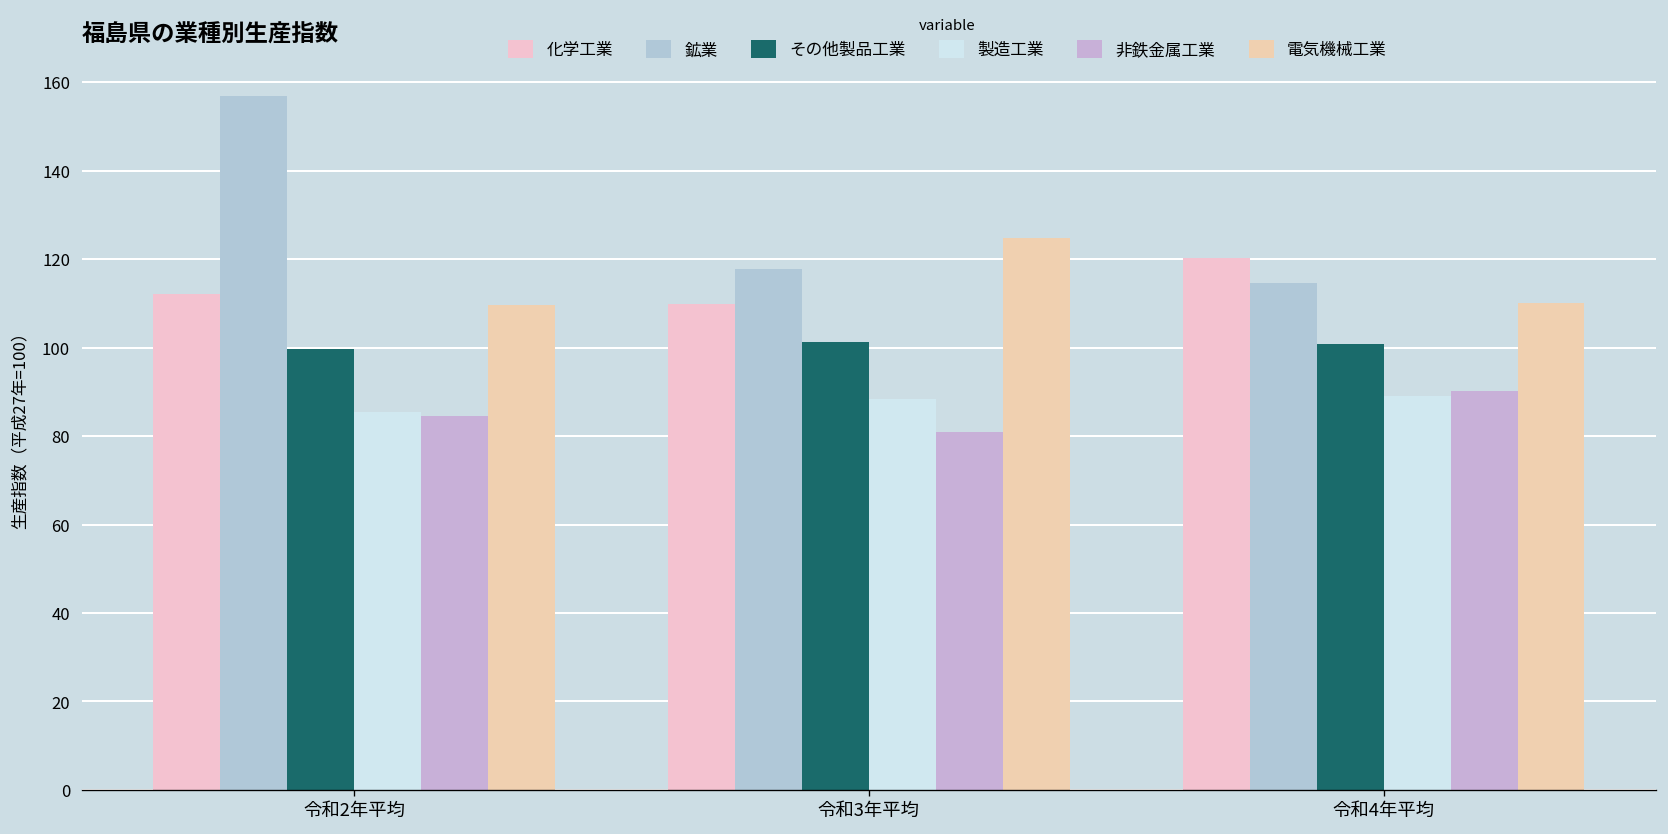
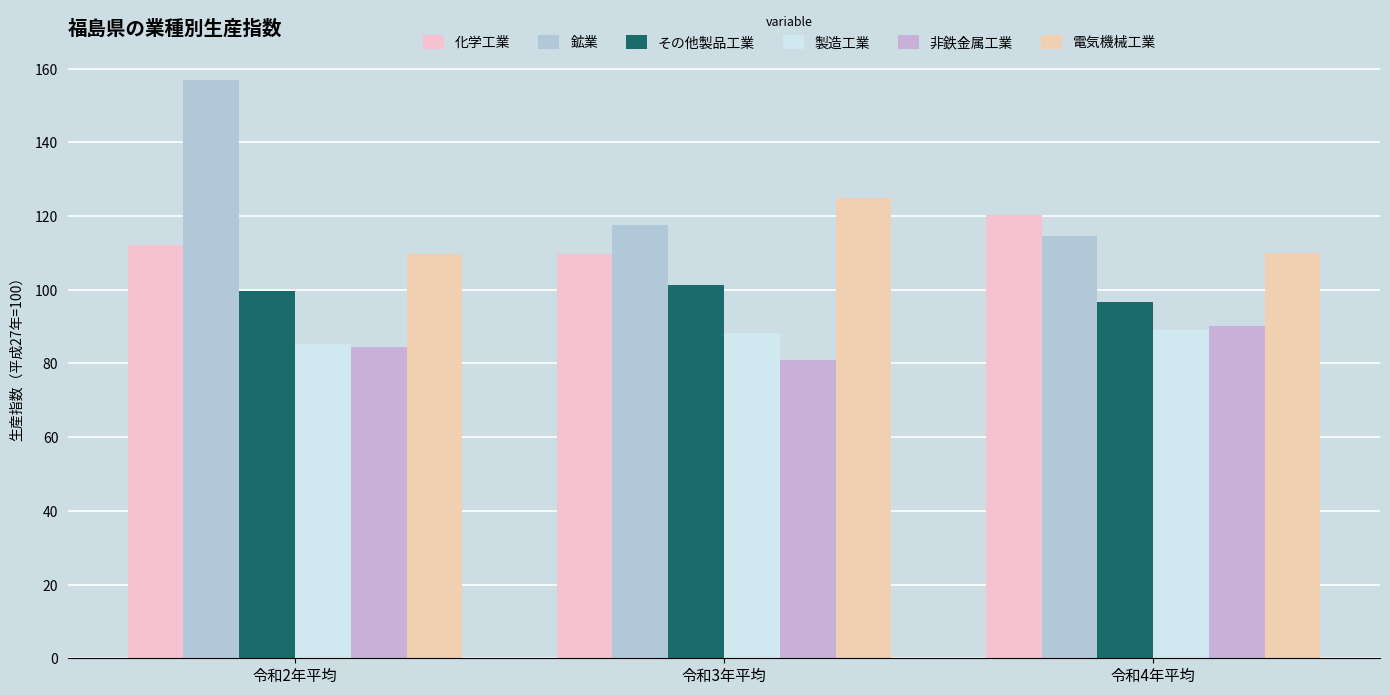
  {
    "その他製品工業": {
      "令和2年平均": 100,
      "令和3年平均": 101,
-     "令和4年平均": 101
+     "令和4年平均": 97
    }
  }
